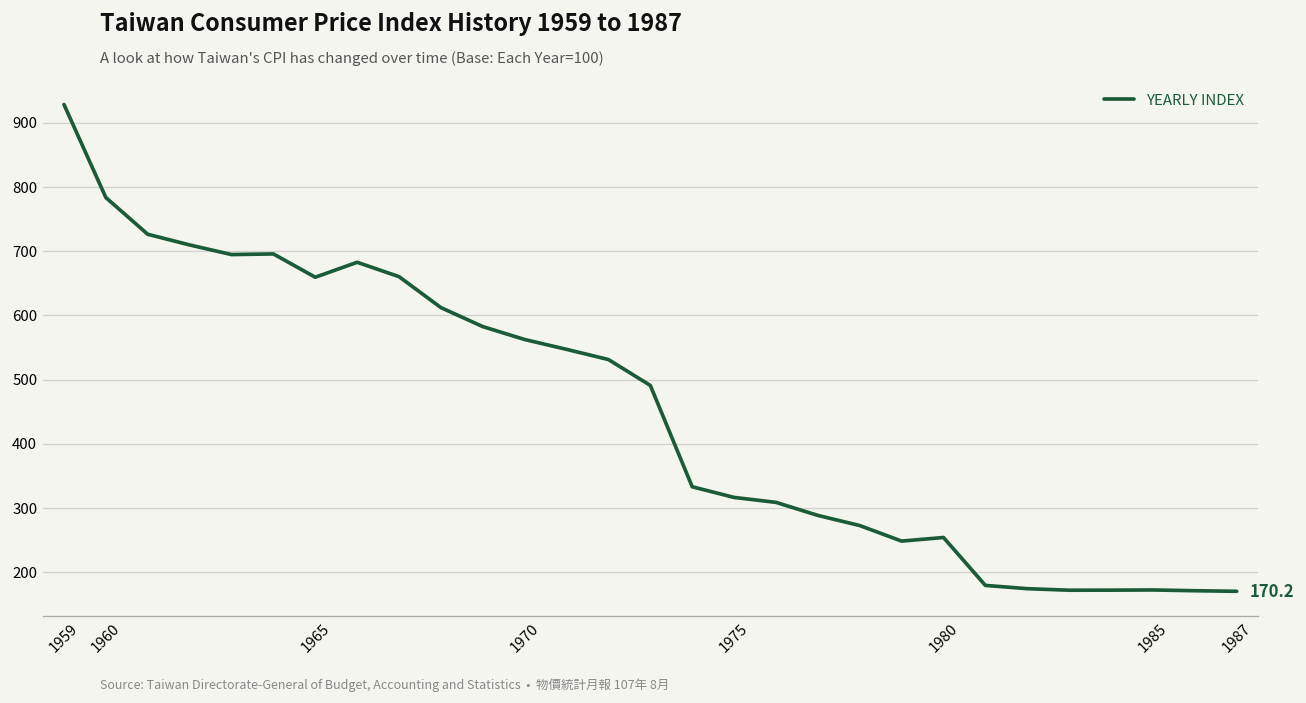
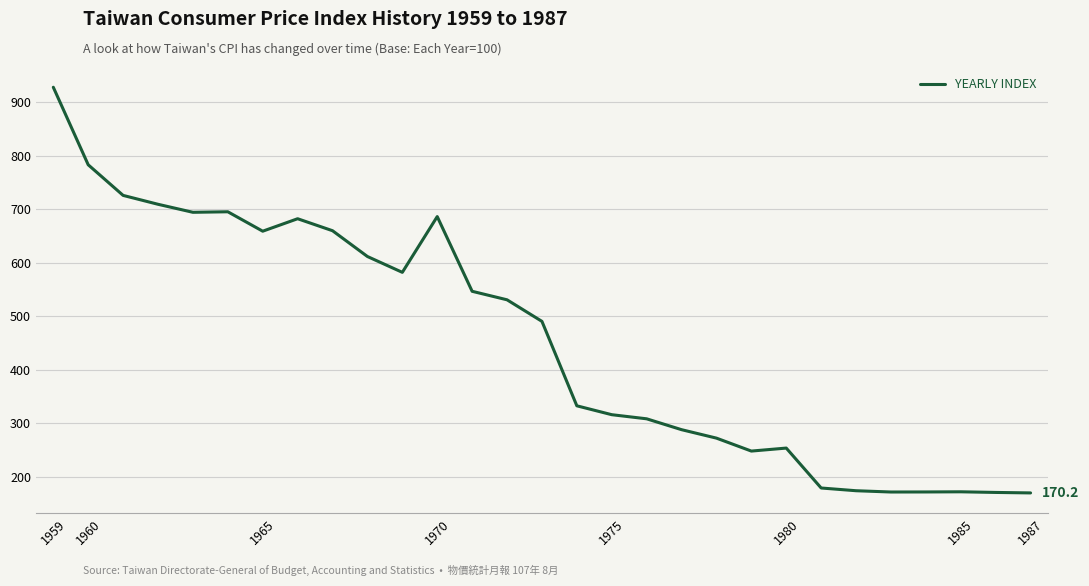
  {
    "1959": 930,
    "1960": 780,
    "1965": 660,
-   "1970": 560,
+   "1970": 690,
    "1975": 320,
    "1980": 250,
    "1985": 170
  }
